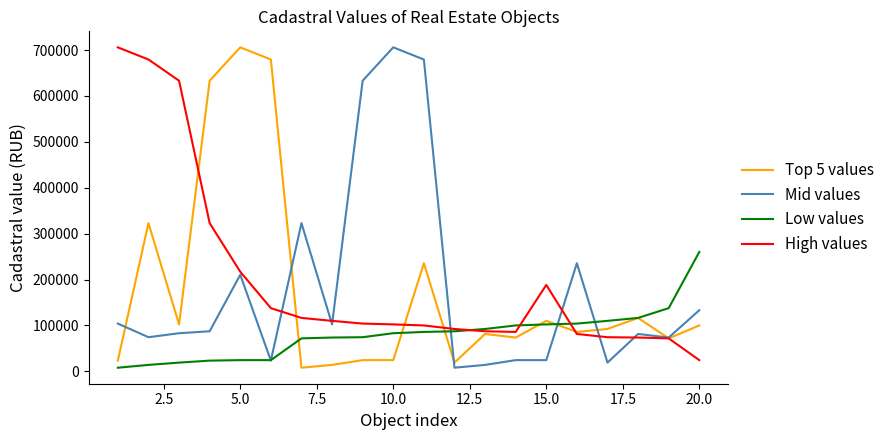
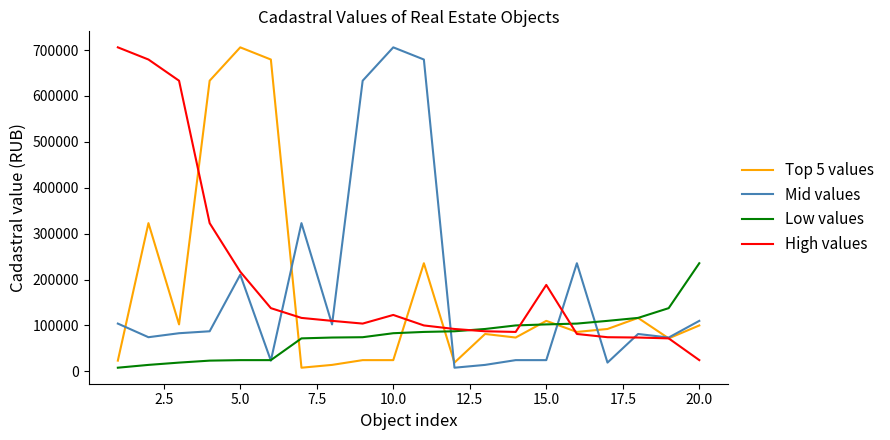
  {
    "Top 5 values": {
      "5.0": 710000,
      "10.0": 20000,
      "15.0": 110000,
      "20.0": 100000
    },
    "Mid values": {
      "5.0": 210000,
      "10.0": 710000,
      "15.0": 20000,
-     "20.0": 130000
+     "20.0": 110000
    },
    "Low values": {
      "5.0": 20000,
      "10.0": 80000,
      "15.0": 100000,
-     "20.0": 260000
+     "20.0": 240000
    },
    "High values": {
      "5.0": 220000,
-     "10.0": 100000,
+     "10.0": 120000,
      "15.0": 190000,
      "20.0": 20000
    }
  }
